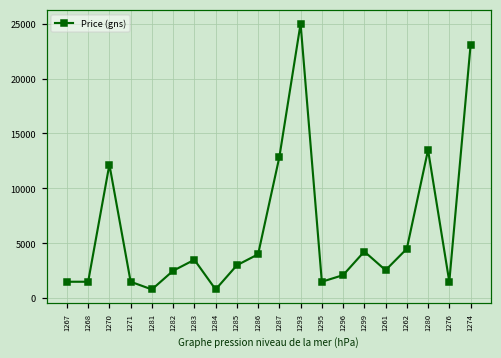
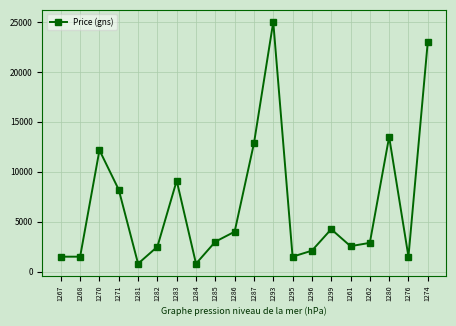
  {
    "1267": 2000,
    "1268": 2000,
    "1270": 12000,
-   "1271": 2000,
+   "1271": 8000,
    "1281": 1000,
    "1282": 3000,
-   "1283": 4000,
+   "1283": 9000,
    "1284": 1000,
    "1285": 3000,
    "1286": 4000,
    "1287": 13000,
    "1293": 25000,
    "1295": 2000,
    "1296": 2000,
    "1299": 4000,
    "1261": 3000,
-   "1262": 5000,
+   "1262": 3000,
    "1280": 14000,
    "1276": 2000,
    "1274": 23000
  }
